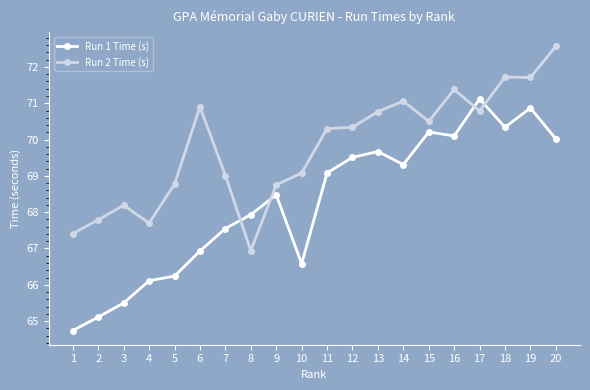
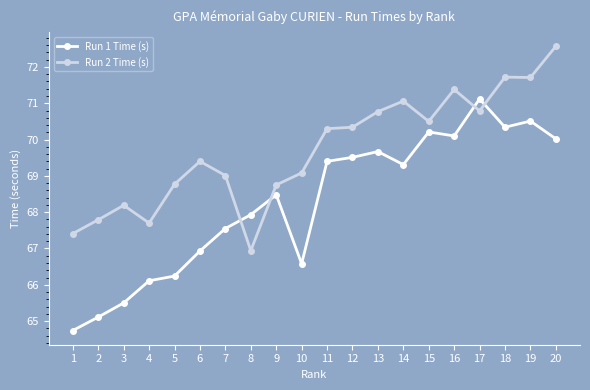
  {
    "Run 1 Time (s)": {
      "1": 64.7,
      "2": 65.1,
      "3": 65.5,
      "4": 66.1,
      "5": 66.2,
      "6": 66.9,
      "7": 67.6,
      "8": 67.9,
      "9": 68.5,
      "10": 66.6,
-     "11": 69.1,
+     "11": 69.4,
      "12": 69.5,
      "13": 69.7,
      "14": 69.3,
      "15": 70.2,
      "16": 70.1,
      "17": 71.1,
      "18": 70.3,
-     "19": 70.9,
+     "19": 70.5,
      "20": 70.0
    },
    "Run 2 Time (s)": {
      "1": 67.4,
      "2": 67.8,
      "3": 68.2,
      "4": 67.7,
      "5": 68.8,
-     "6": 70.9,
+     "6": 69.4,
      "7": 69.0,
      "8": 66.9,
      "9": 68.8,
      "10": 69.1,
      "11": 70.3,
      "12": 70.3,
      "13": 70.8,
      "14": 71.1,
      "15": 70.5,
      "16": 71.4,
      "17": 70.8,
      "18": 71.7,
      "19": 71.7,
      "20": 72.6
    }
  }
